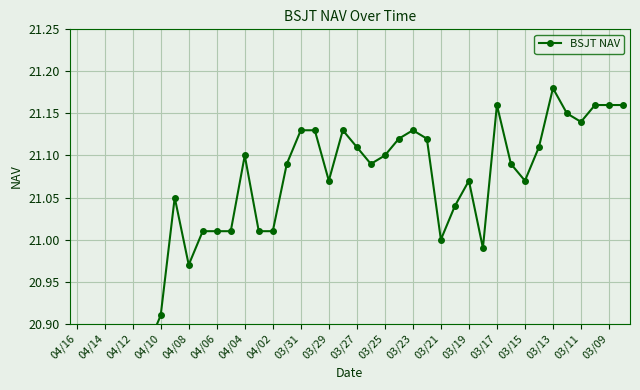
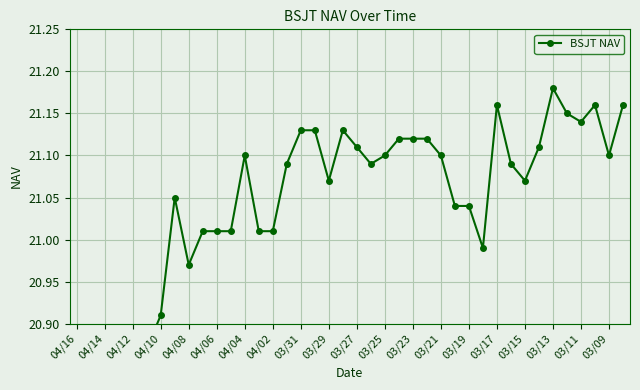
  {
    "04/10": 20.91,
    "04/08": 20.97,
    "04/06": 21.01,
    "04/04": 21.10,
    "04/02": 21.01,
    "03/31": 21.13,
    "03/29": 21.07,
    "03/27": 21.11,
    "03/25": 21.10,
-   "03/23": 21.13,
-   "03/21": 21.0,
-   "03/19": 21.07,
+   "03/23": 21.12,
+   "03/21": 21.1,
+   "03/19": 21.04,
    "03/17": 21.16,
    "03/15": 21.07,
    "03/13": 21.18,
    "03/11": 21.14,
-   "03/09": 21.16
+   "03/09": 21.10
  }
